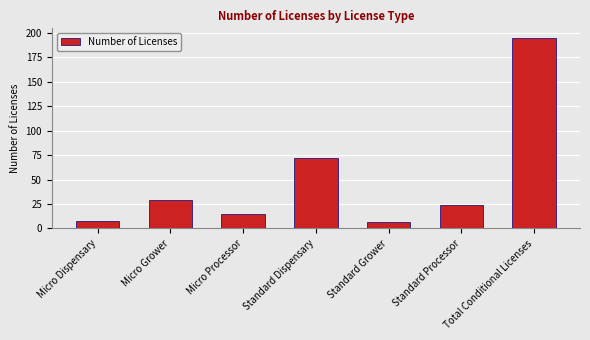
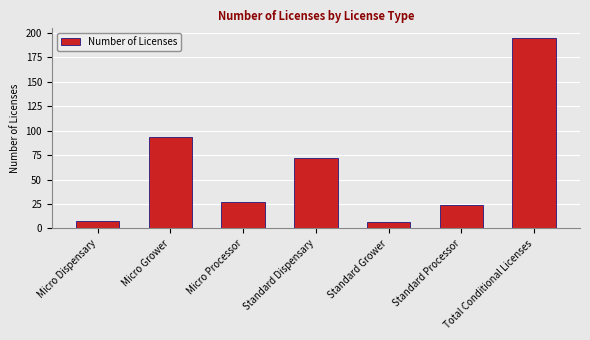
  {
    "Micro Dispensary": 10,
-   "Micro Grower": 30,
-   "Micro Processor": 20,
+   "Micro Grower": 90,
+   "Micro Processor": 30,
    "Standard Dispensary": 70,
    "Standard Grower": 10,
    "Standard Processor": 20,
    "Total Conditional Licenses": 200
  }
